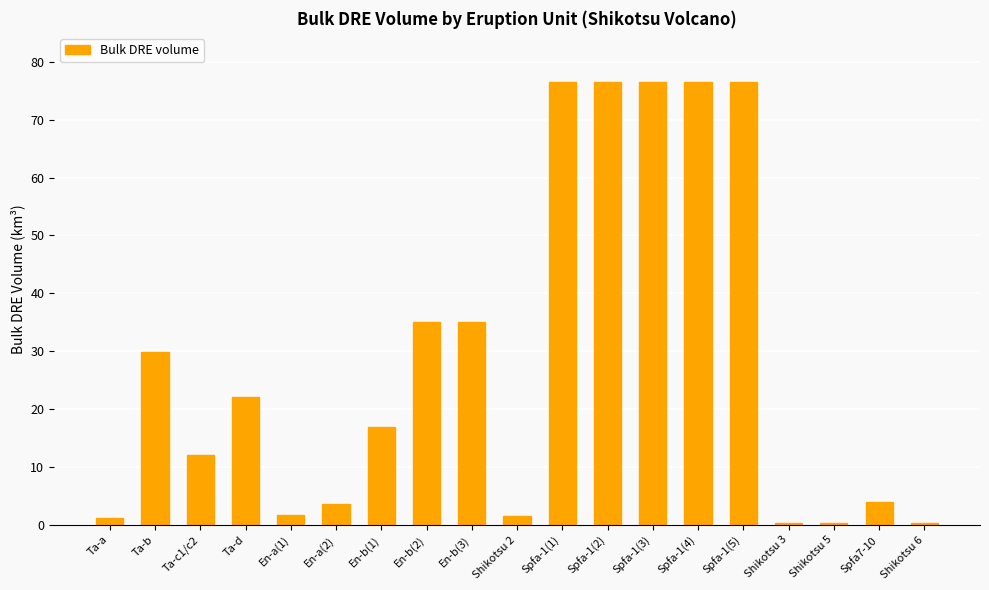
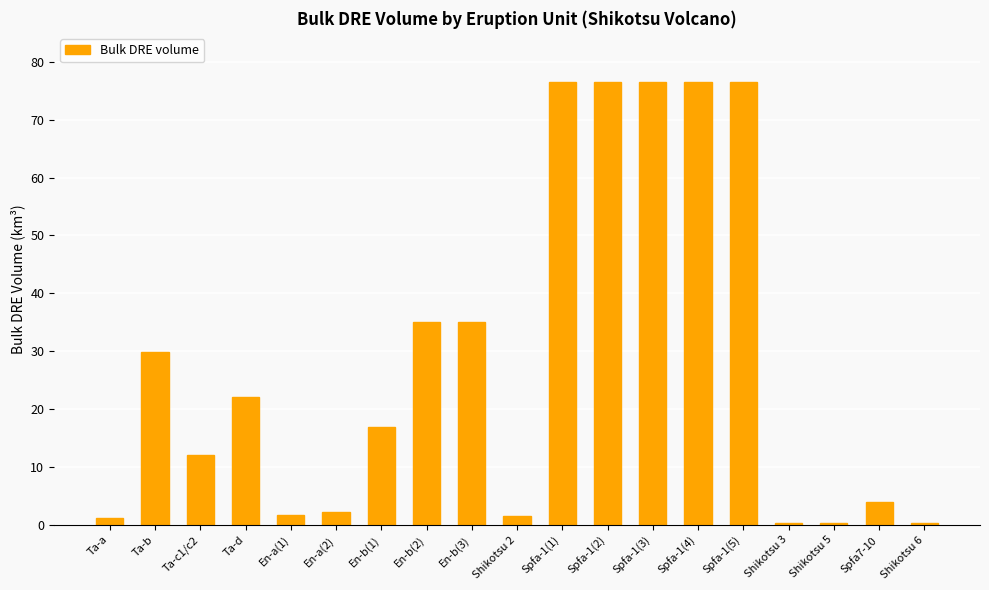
  {
    "Ta-a": 1,
    "Ta-b": 30,
    "Ta-c1/c2": 12,
    "Ta-d": 22,
    "En-a(1)": 2,
-   "En-a(2)": 4,
+   "En-a(2)": 2,
    "En-b(1)": 17,
    "En-b(2)": 35,
    "En-b(3)": 35,
    "Shikotsu 2": 2,
    "Spfa-1(1)": 77,
    "Spfa-1(2)": 77,
    "Spfa-1(3)": 77,
    "Spfa-1(4)": 77,
    "Spfa-1(5)": 77,
    "Spfa7-10": 4
  }
